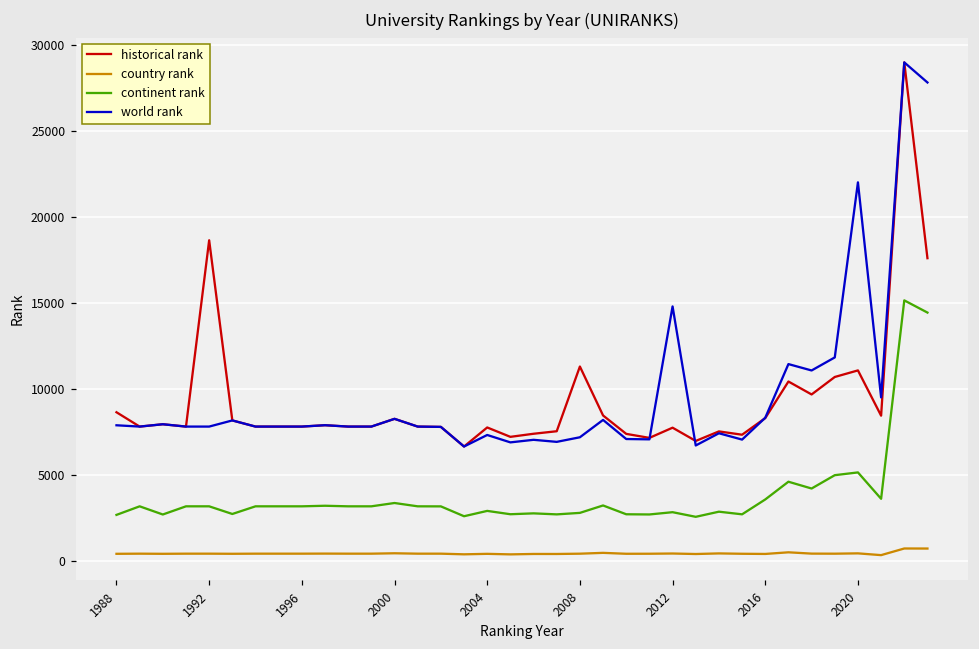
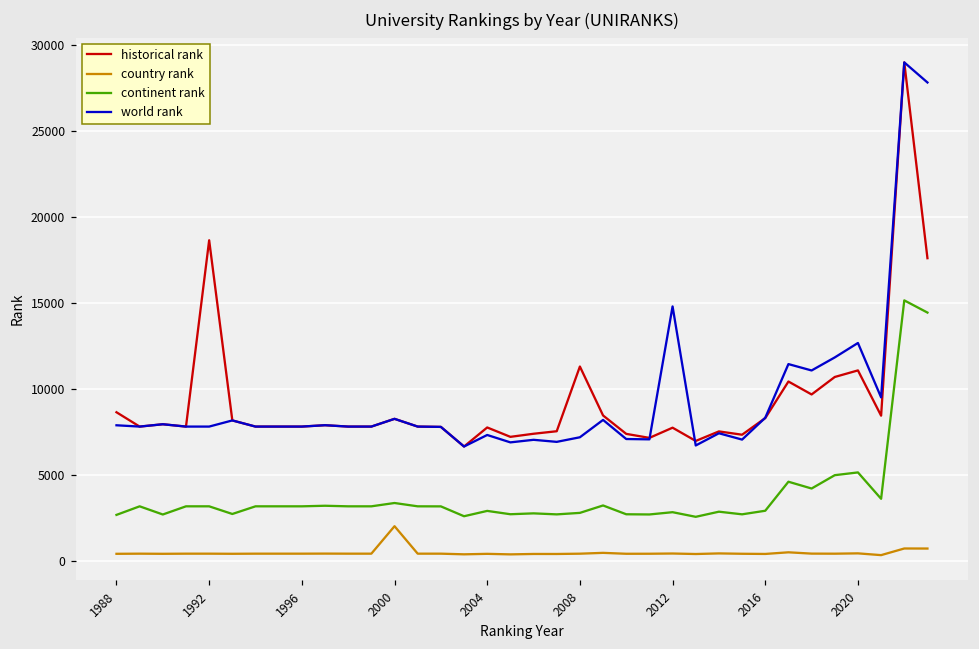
  {
    "historical rank": {
      "1988": 8600,
      "1992": 18600,
      "2004": 7700,
      "2008": 11300,
      "2012": 7700,
      "2020": 11100
    },
    "country rank": {
      "1988": 400,
      "1992": 400,
      "1996": 400,
-     "2000": 400,
+     "2000": 2000,
      "2004": 400,
      "2008": 400,
      "2012": 400,
      "2016": 400,
      "2020": 400
    },
    "continent rank": {
      "1988": 2700,
      "1992": 3200,
      "1996": 3200,
      "2000": 3400,
      "2004": 2900,
      "2008": 2800,
      "2012": 2800,
-     "2016": 3600,
+     "2016": 2900,
      "2020": 5100
    },
    "world rank": {
      "1988": 7900,
      "1992": 7800,
      "2004": 7300,
      "2008": 7200,
      "2012": 14800,
-     "2020": 22000
+     "2020": 12700
    }
  }
